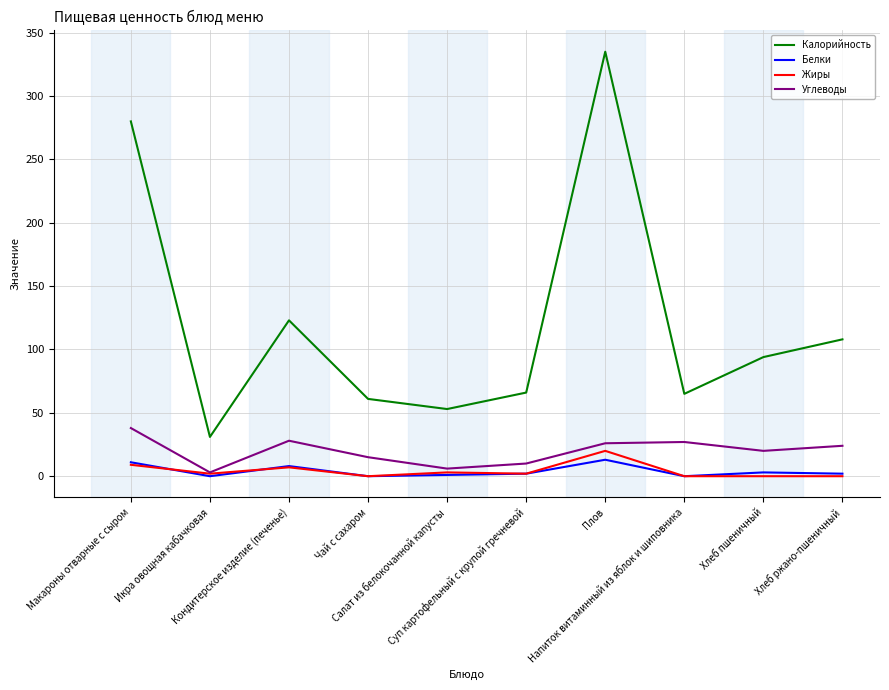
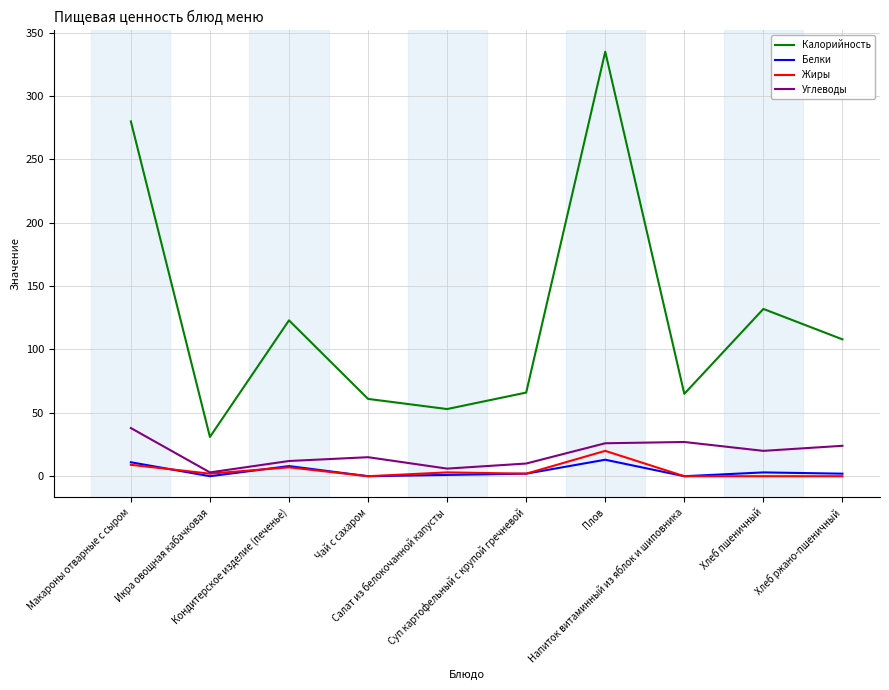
  {
    "Калорийность": {
      "Макароны отварные с сыром": 280,
      "Икра овощная кабачковая": 31,
      "Кондитерское изделие (печенье)": 123,
      "Чай с сахаром": 61,
      "Салат из белокочанной капусты": 53,
      "Суп картофельный с крупой гречневой": 66,
      "Плов": 335,
      "Напиток витаминный из яблок и шиповника": 65,
-     "Хлеб пшеничный": 94,
+     "Хлеб пшеничный": 132,
      "Хлеб ржано-пшеничный": 108
    },
    "Белки": {
      "Плов": 13,
      "Хлеб пшеничный": 3
    },
    "Жиры": {
      "Плов": 20,
      "Хлеб пшеничный": 0
    },
    "Углеводы": {
      "Макароны отварные с сыром": 38,
-     "Кондитерское изделие (печенье)": 28,
+     "Кондитерское изделие (печенье)": 12,
      "Чай с сахаром": 15,
      "Салат из белокочанной капусты": 6,
      "Суп картофельный с крупой гречневой": 10,
      "Плов": 26,
      "Напиток витаминный из яблок и шиповника": 27,
      "Хлеб пшеничный": 20,
      "Хлеб ржано-пшеничный": 24
    }
  }
